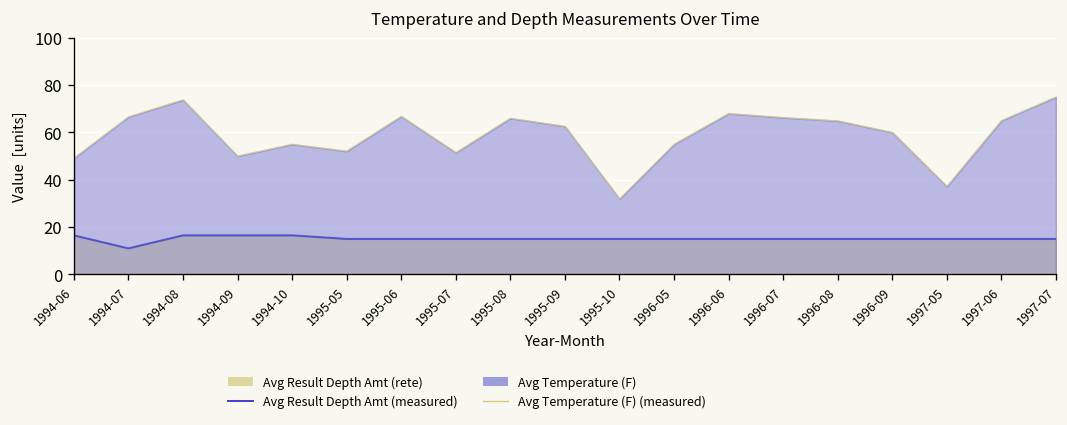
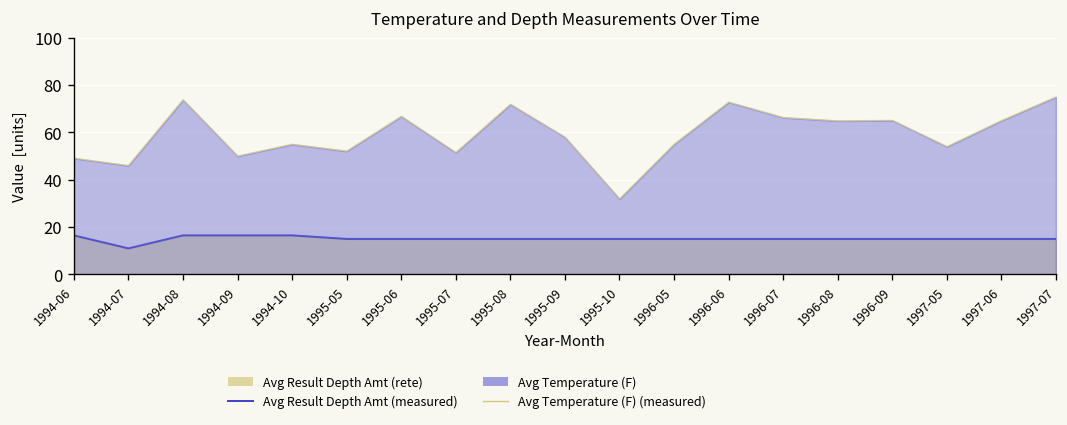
  {
    "Avg Temperature (F)": {
      "1994-06": 49,
-     "1994-07": 67,
+     "1994-07": 46,
      "1994-08": 74,
      "1994-09": 50,
      "1994-10": 55,
      "1995-05": 52,
      "1995-06": 67,
      "1995-07": 51,
-     "1995-08": 66,
-     "1995-09": 63,
+     "1995-08": 72,
+     "1995-09": 58,
      "1995-10": 32,
      "1996-05": 55,
-     "1996-06": 68,
+     "1996-06": 73,
      "1996-07": 66,
      "1996-08": 65,
-     "1996-09": 60,
-     "1997-05": 37,
+     "1996-09": 65,
+     "1997-05": 54,
      "1997-06": 65,
      "1997-07": 75
    }
  }
